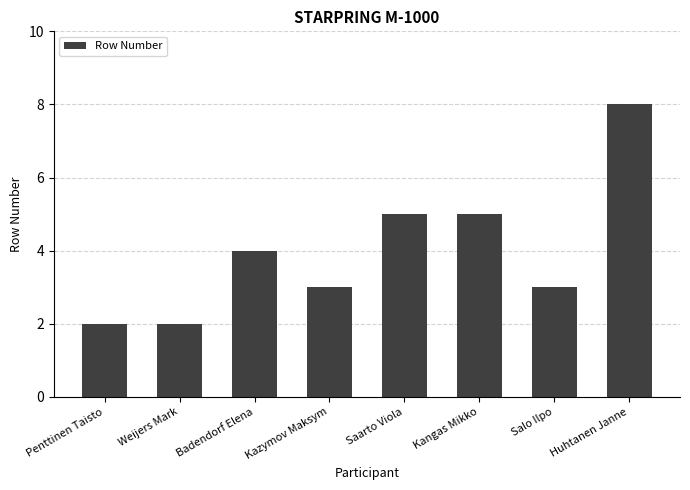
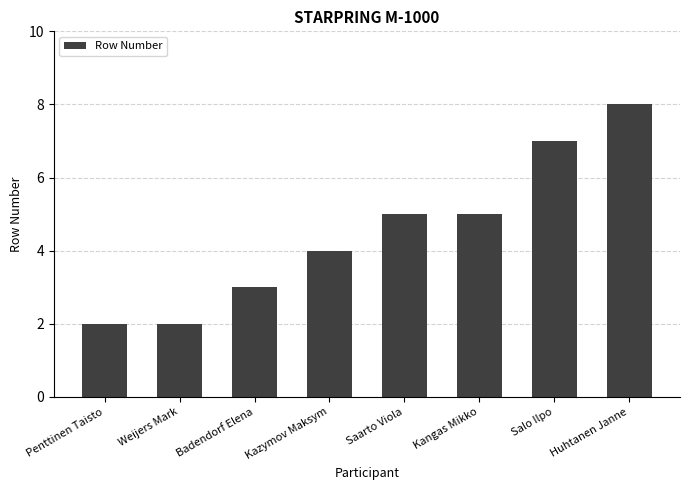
  {
    "Penttinen Taisto": 2,
    "Weijers Mark": 2,
-   "Badendorf Elena": 4,
-   "Kazymov Maksym": 3,
+   "Badendorf Elena": 3,
+   "Kazymov Maksym": 4,
    "Saarto Viola": 5,
    "Kangas Mikko": 5,
-   "Salo Ilpo": 3,
+   "Salo Ilpo": 7,
    "Huhtanen Janne": 8
  }
